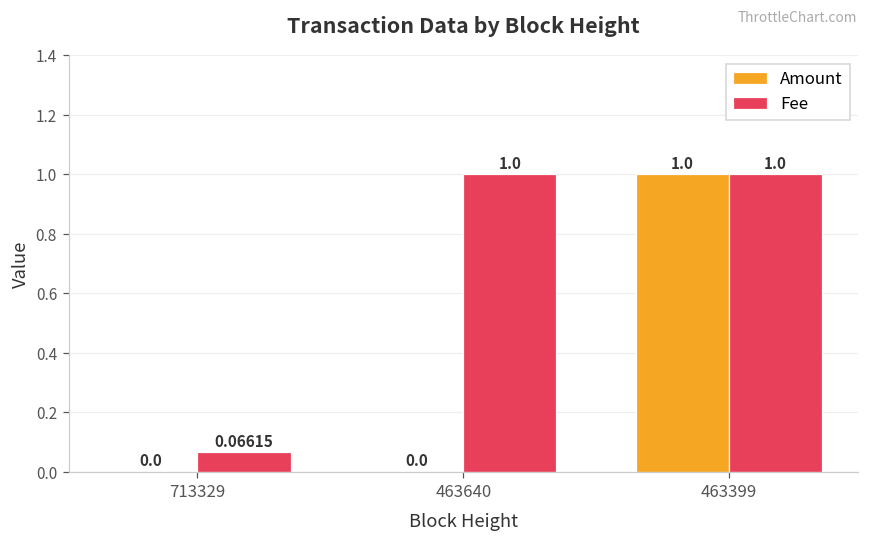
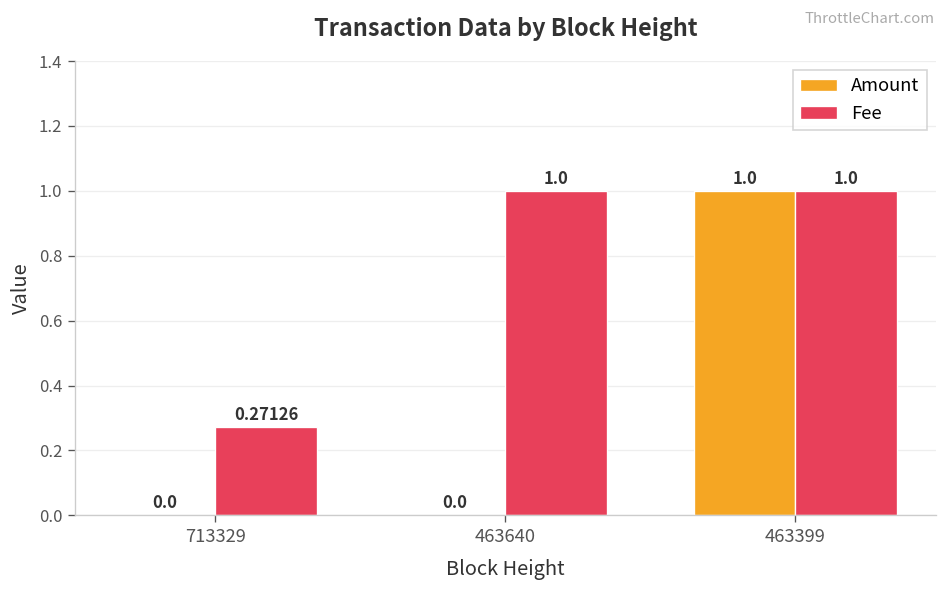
  {
    "Amount": {
      "713329": 0.0,
      "463640": 0.0,
      "463399": 1.0
    },
    "Fee": {
-     "713329": 0.06615,
+     "713329": 0.27126,
      "463640": 1.0,
      "463399": 1.0
    }
  }
